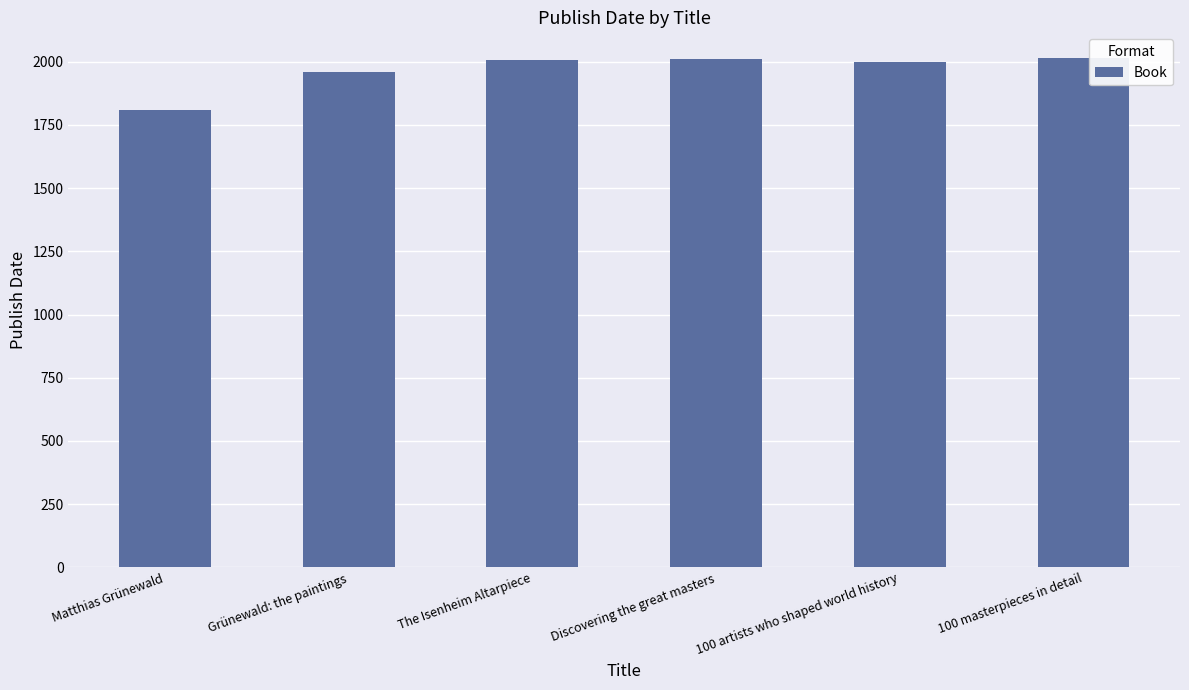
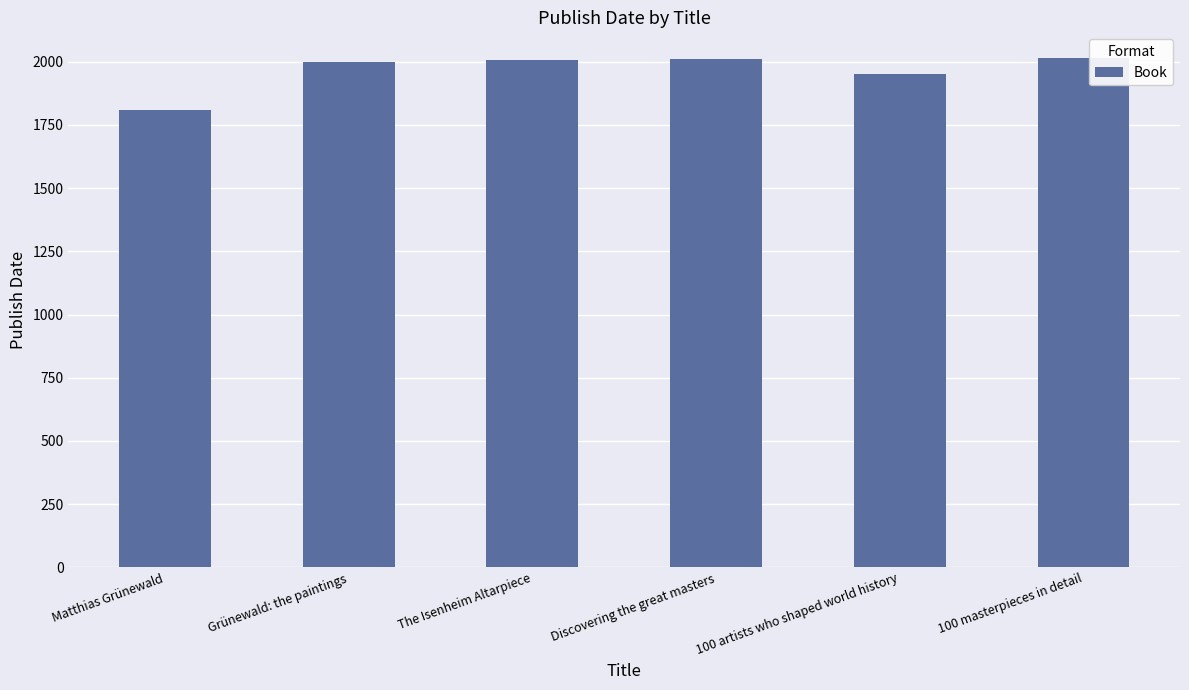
  {
    "Matthias Grünewald": 1810,
-   "Grünewald: the paintings": 1960,
+   "Grünewald: the paintings": 2000,
    "The Isenheim Altarpiece": 2010,
    "Discovering the great masters": 2010,
-   "100 artists who shaped world history": 2000,
+   "100 artists who shaped world history": 1950,
    "100 masterpieces in detail": 2020
  }
